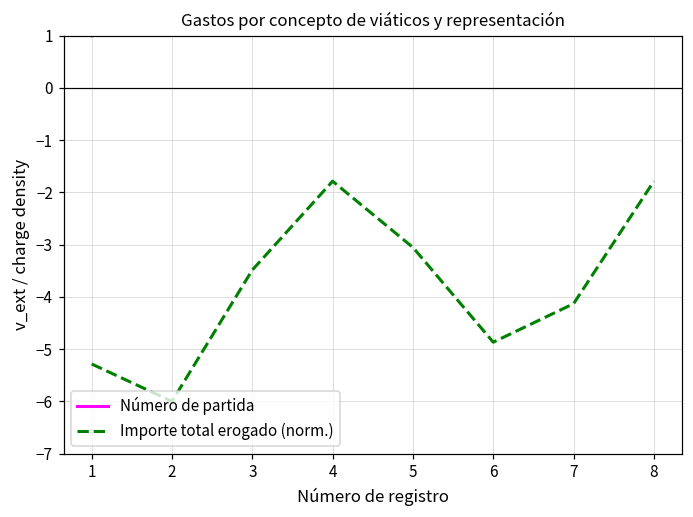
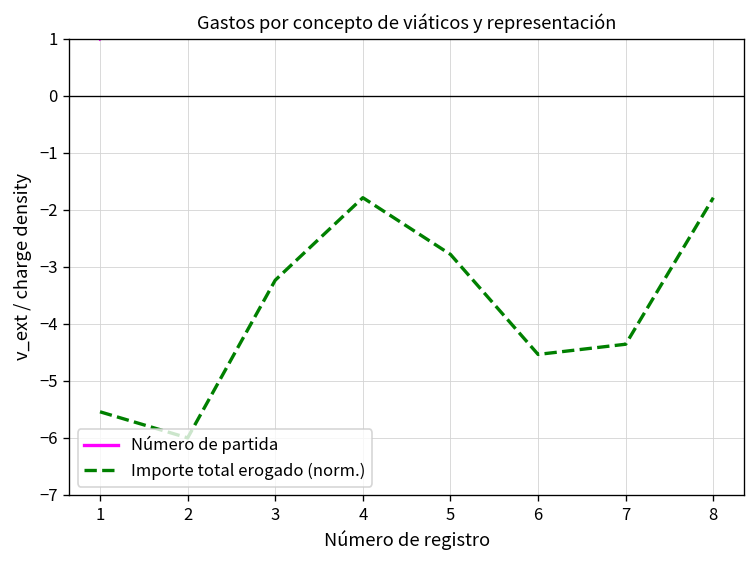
  {
    "Número de partida": {
      "1": 1.0
    },
    "Importe total erogado (norm.)": {
-     "1": -5.3,
-     "3": -3.5,
+     "1": -5.5,
+     "3": -3.2,
      "4": -1.8,
-     "5": -3.1,
-     "6": -4.9,
-     "7": -4.1,
+     "5": -2.8,
+     "6": -4.5,
+     "7": -4.4,
      "8": -1.8
    }
  }
